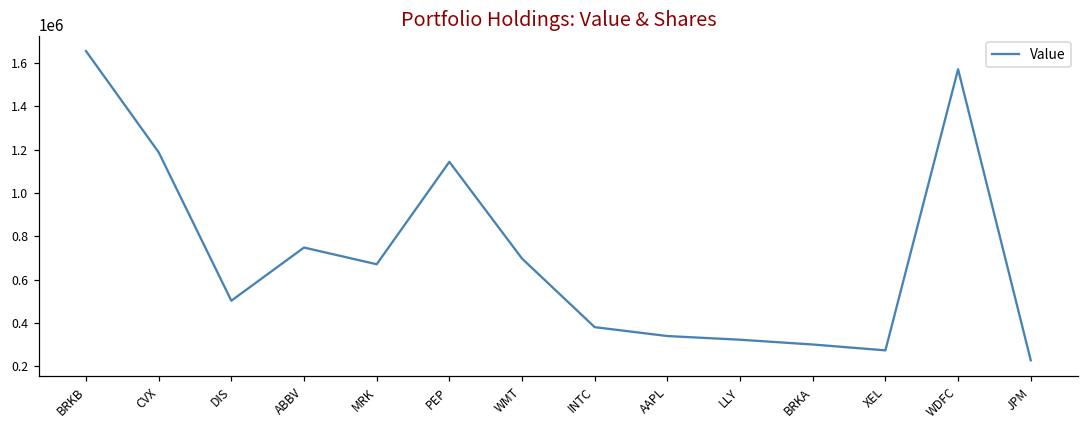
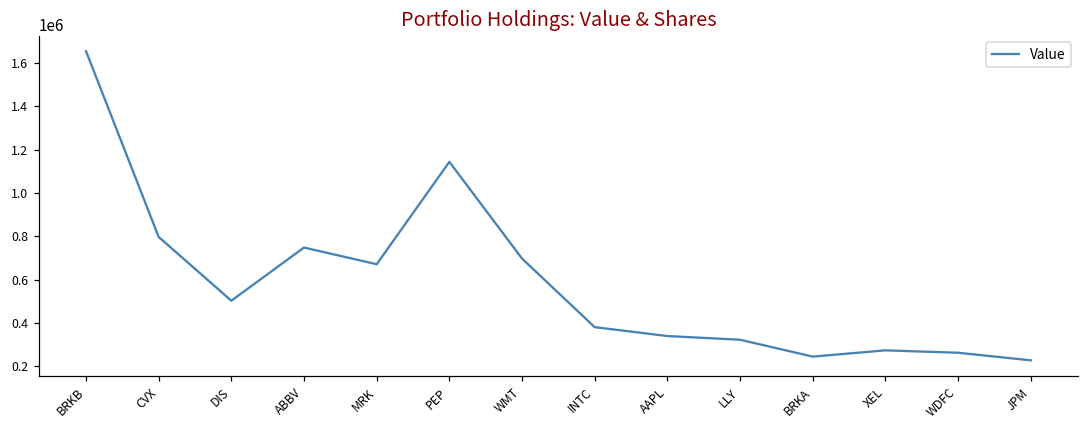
  {
    "BRKB": 1650000,
-   "CVX": 1190000,
+   "CVX": 800000,
    "DIS": 500000,
    "ABBV": 750000,
    "MRK": 670000,
    "PEP": 1140000,
    "WMT": 700000,
    "INTC": 380000,
    "AAPL": 340000,
    "LLY": 320000,
-   "BRKA": 300000,
+   "BRKA": 250000,
    "XEL": 270000,
-   "WDFC": 1570000,
+   "WDFC": 260000,
    "JPM": 230000
  }
